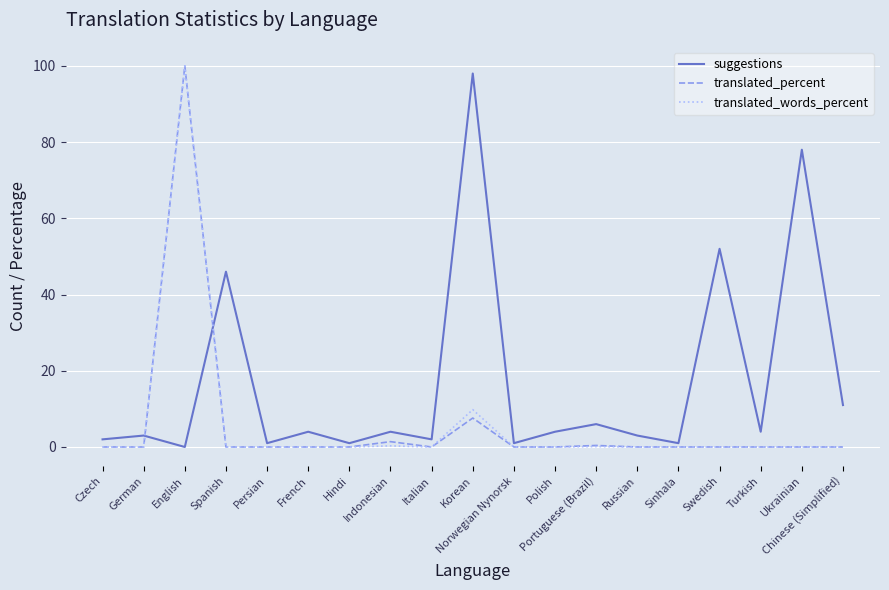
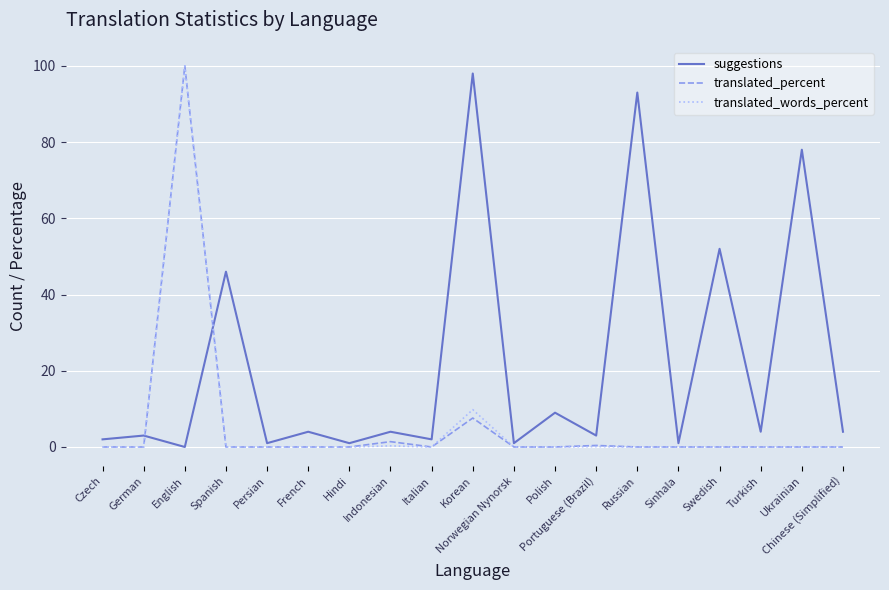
  {
    "suggestions": {
      "Czech": 2,
      "German": 3,
      "English": 0,
      "Spanish": 46,
      "Persian": 1,
      "French": 4,
      "Hindi": 1,
      "Indonesian": 4,
      "Italian": 2,
      "Korean": 98,
      "Norwegian Nynorsk": 1,
-     "Polish": 4,
-     "Portuguese (Brazil)": 6,
-     "Russian": 3,
+     "Polish": 9,
+     "Portuguese (Brazil)": 3,
+     "Russian": 93,
      "Sinhala": 1,
      "Swedish": 52,
      "Turkish": 4,
      "Ukrainian": 78,
-     "Chinese (Simplified)": 11
+     "Chinese (Simplified)": 4
    }
  }
